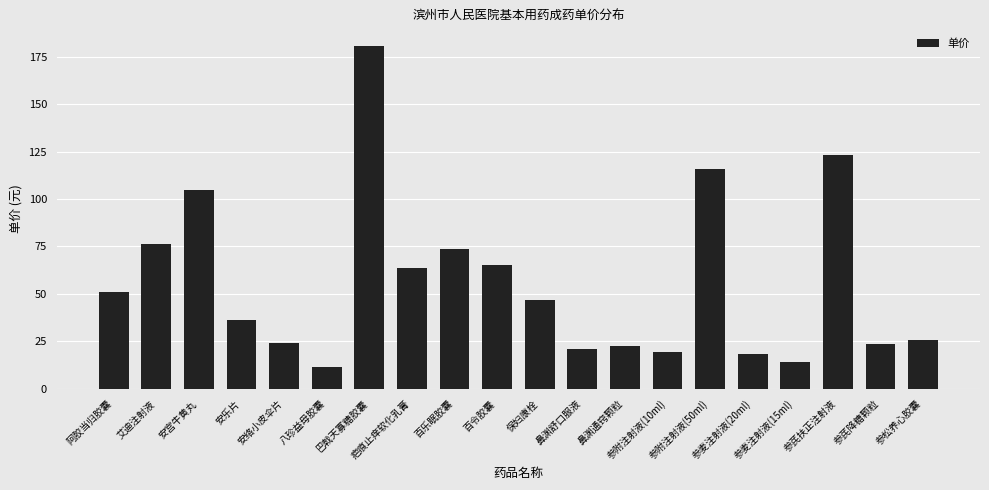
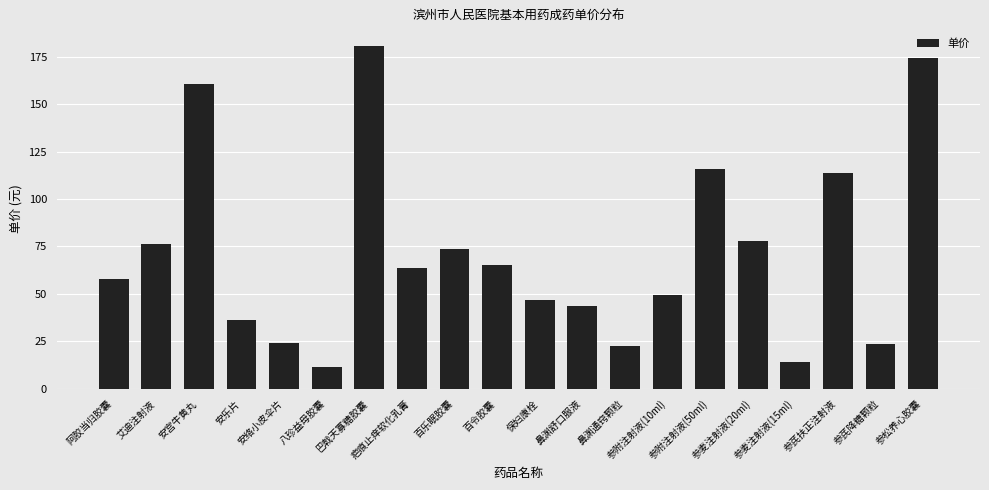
  {
-   "阿胶当归胶囊": 51,
+   "阿胶当归胶囊": 58,
    "艾迪注射液": 76,
-   "安宫牛黄丸": 105,
+   "安宫牛黄丸": 160,
    "安乐片": 36,
    "安络小皮伞片": 24,
    "八珍益母胶囊": 12,
    "巴戟天寡糖胶囊": 181,
    "疤痕止痒软化乳膏": 63,
    "百乐眠胶囊": 73,
    "百令胶囊": 65,
    "保妇康栓": 47,
-   "鼻渊舒口服液": 21,
+   "鼻渊舒口服液": 44,
    "鼻渊通窍颗粒": 23,
-   "参附注射液(10ml)": 19,
+   "参附注射液(10ml)": 49,
    "参附注射液(50ml)": 116,
-   "参麦注射液(20ml)": 18,
+   "参麦注射液(20ml)": 78,
    "参麦注射液(15ml)": 14,
-   "参芪扶正注射液": 123,
+   "参芪扶正注射液": 114,
    "参芪降糖颗粒": 24,
-   "参松养心胶囊": 26
+   "参松养心胶囊": 174
  }
